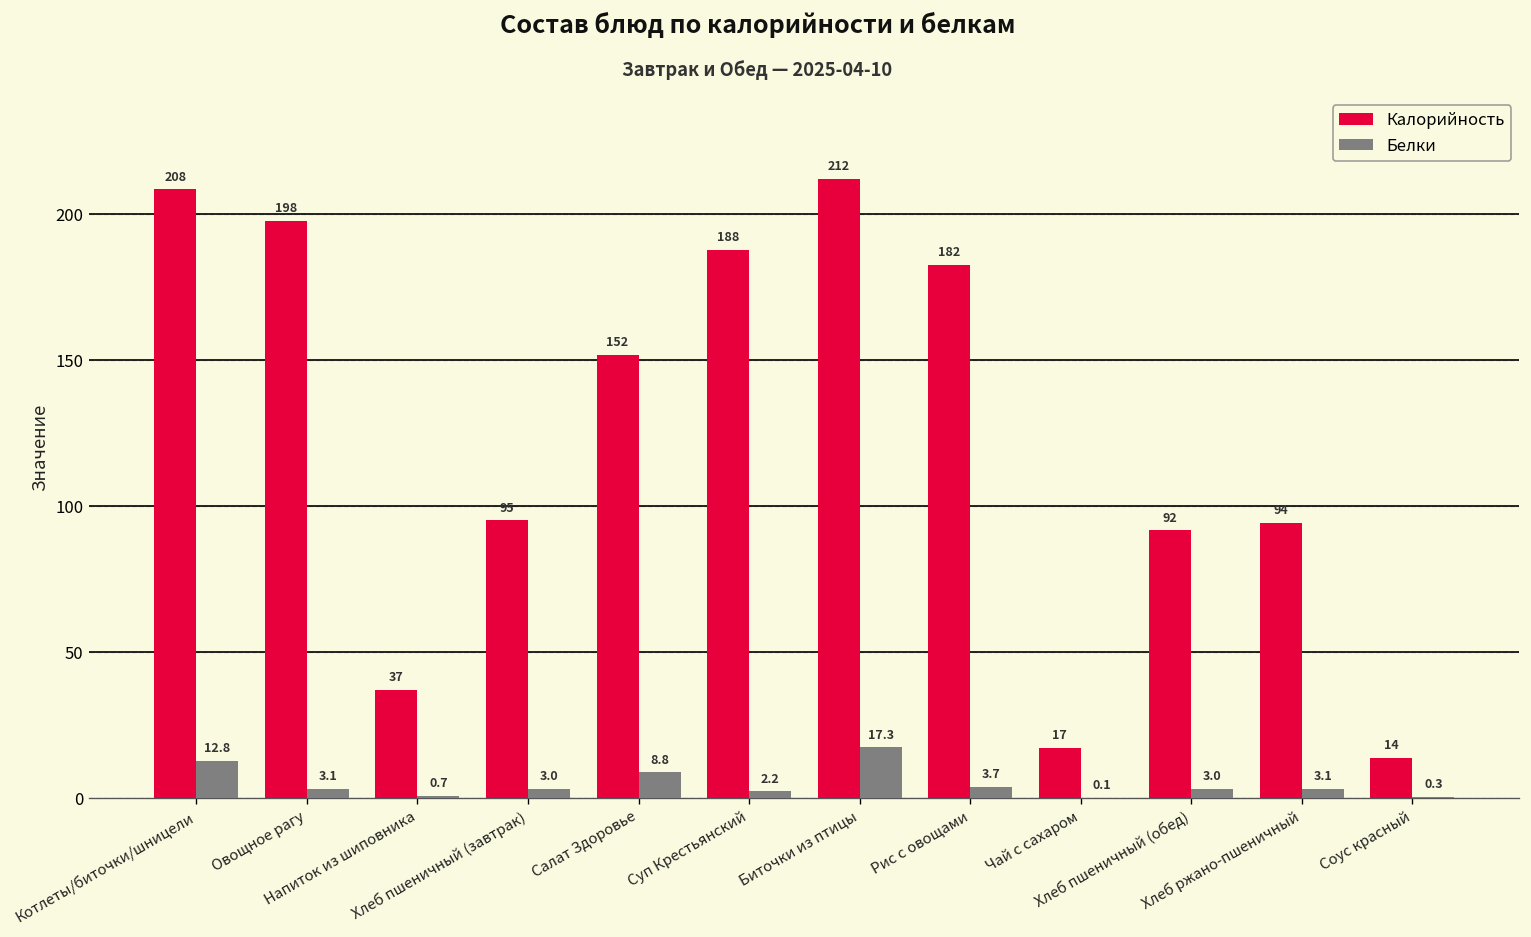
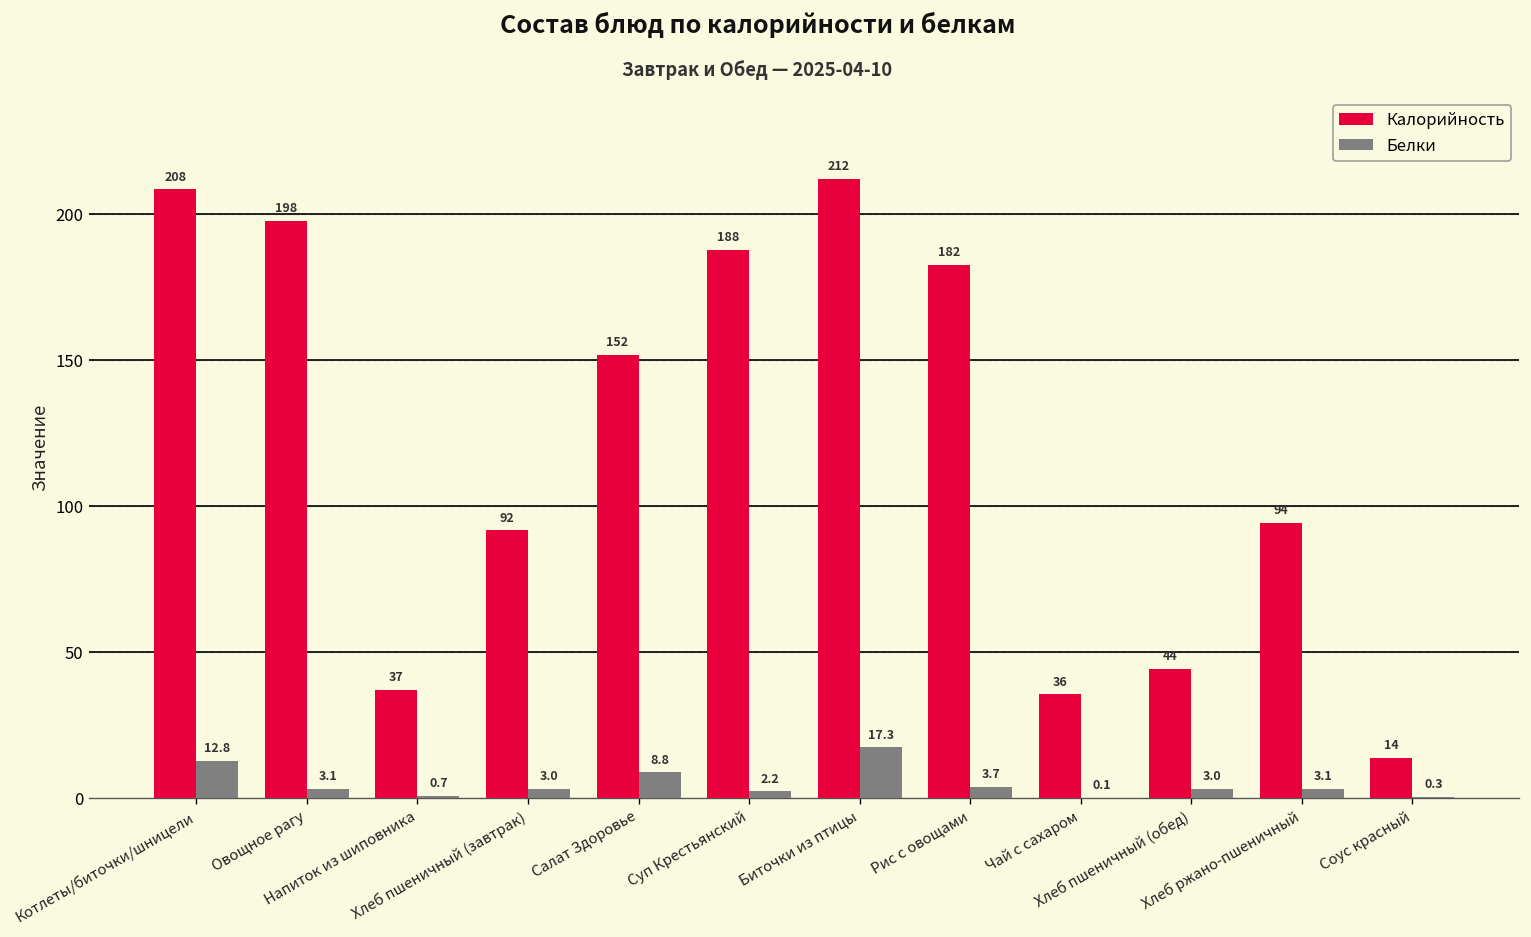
  {
    "Калорийность": {
      "Котлеты/биточки/шницели": 208,
      "Овощное рагу": 198,
      "Напиток из шиповника": 37,
-     "Хлеб пшеничный (завтрак)": 95,
+     "Хлеб пшеничный (завтрак)": 92,
      "Салат Здоровье": 152,
      "Суп Крестьянский": 188,
      "Биточки из птицы": 212,
      "Рис с овощами": 182,
-     "Чай с сахаром": 17,
-     "Хлеб пшеничный (обед)": 92,
+     "Чай с сахаром": 36,
+     "Хлеб пшеничный (обед)": 44,
      "Хлеб ржано-пшеничный": 94,
      "Соус красный": 14
    },
    "Белки": {
      "Котлеты/биточки/шницели": 12.8,
      "Овощное рагу": 3.1,
      "Напиток из шиповника": 0.7,
      "Хлеб пшеничный (завтрак)": 3.0,
      "Салат Здоровье": 8.8,
      "Суп Крестьянский": 2.2,
      "Биточки из птицы": 17.3,
      "Рис с овощами": 3.7,
      "Чай с сахаром": 0.1,
      "Хлеб пшеничный (обед)": 3.0,
      "Хлеб ржано-пшеничный": 3.1,
      "Соус красный": 0.3
    }
  }
